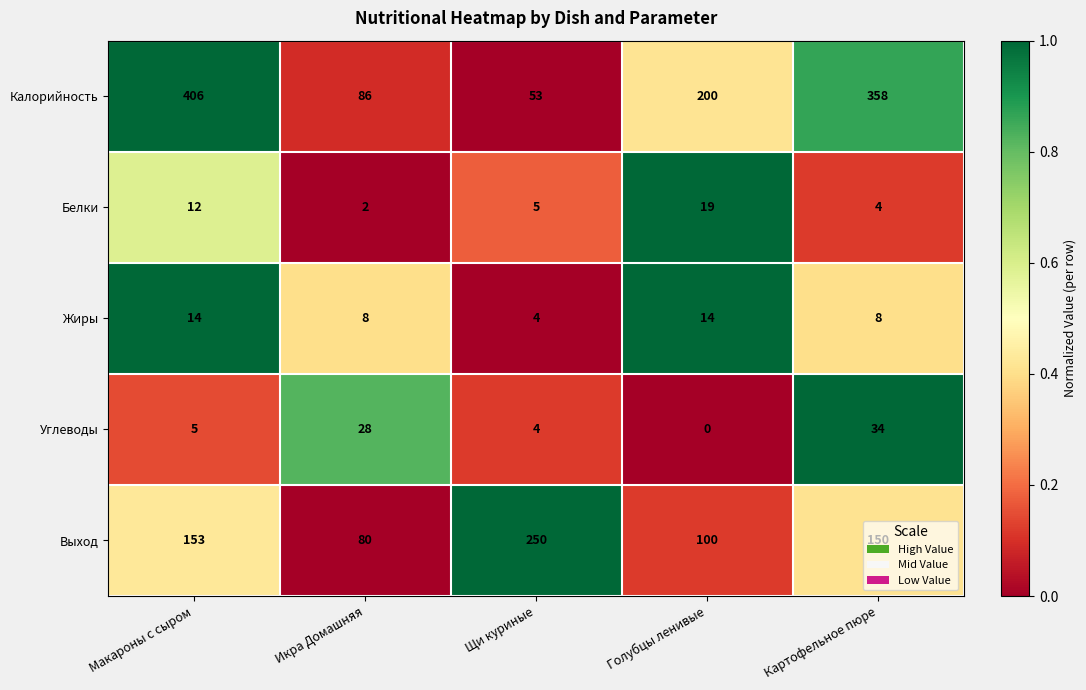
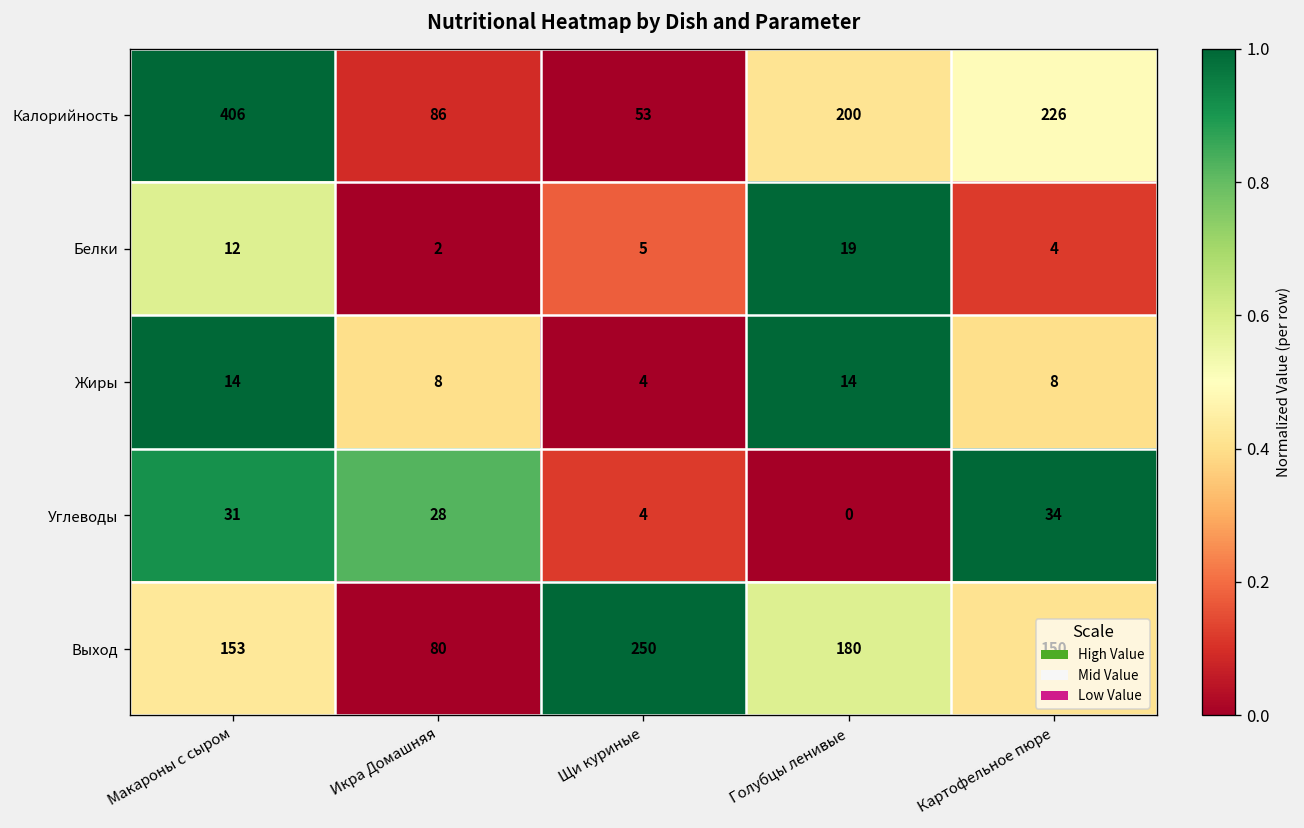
  {
    "Калорийность": {
      "Макароны с сыром": 406,
      "Икра Домашняя": 86,
      "Щи куриные": 53,
      "Голубцы ленивые": 200,
-     "Картофельное пюре": 358
+     "Картофельное пюре": 226
    },
    "Белки": {
      "Макароны с сыром": 12,
      "Икра Домашняя": 2,
      "Щи куриные": 5,
      "Голубцы ленивые": 19,
      "Картофельное пюре": 4
    },
    "Жиры": {
      "Макароны с сыром": 14,
      "Икра Домашняя": 8,
      "Щи куриные": 4,
      "Голубцы ленивые": 14,
      "Картофельное пюре": 8
    },
    "Углеводы": {
-     "Макароны с сыром": 5,
+     "Макароны с сыром": 31,
      "Икра Домашняя": 28,
      "Щи куриные": 4,
      "Голубцы ленивые": 0,
      "Картофельное пюре": 34
    },
    "Выход": {
      "Макароны с сыром": 153,
      "Икра Домашняя": 80,
      "Щи куриные": 250,
-     "Голубцы ленивые": 100
+     "Голубцы ленивые": 180
    }
  }
